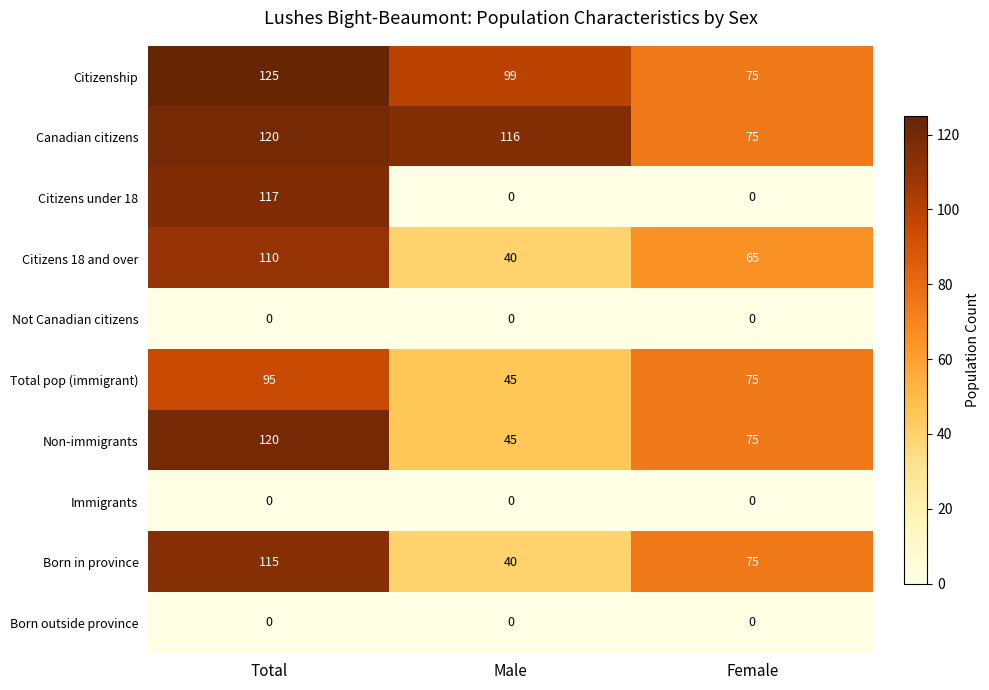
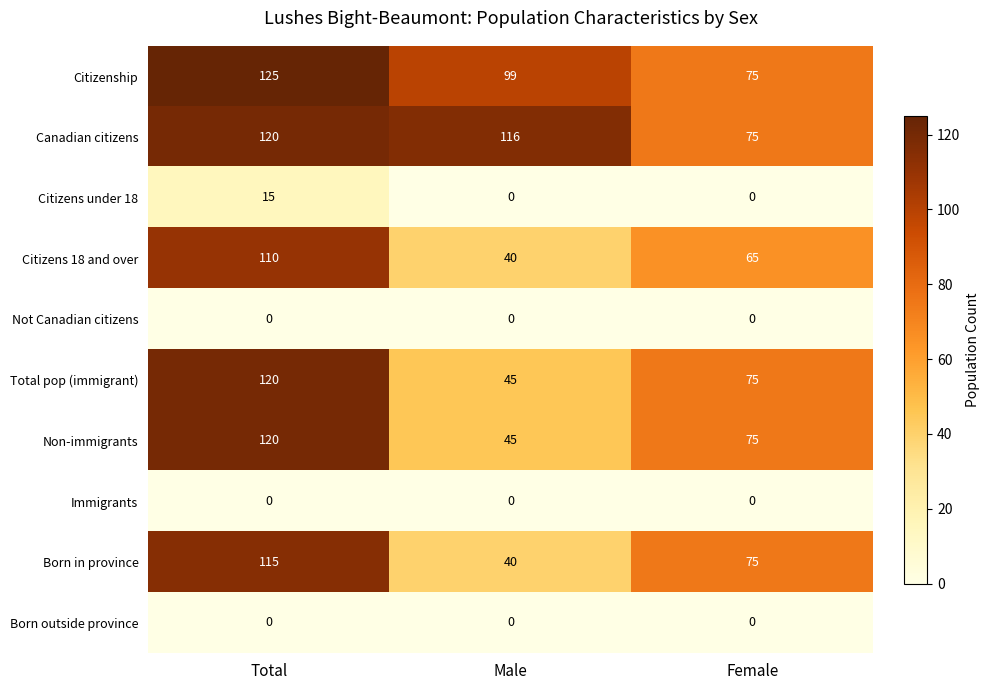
  {
    "Citizenship": {
      "Total": 125,
      "Male": 99,
      "Female": 75
    },
    "Canadian citizens": {
      "Total": 120,
      "Male": 116,
      "Female": 75
    },
    "Citizens under 18": {
-     "Total": 117,
+     "Total": 15,
      "Male": 0,
      "Female": 0
    },
    "Citizens 18 and over": {
      "Total": 110,
      "Male": 40,
      "Female": 65
    },
    "Not Canadian citizens": {
      "Total": 0,
      "Male": 0,
      "Female": 0
    },
    "Total pop (immigrant)": {
-     "Total": 95,
+     "Total": 120,
      "Male": 45,
      "Female": 75
    },
    "Non-immigrants": {
      "Total": 120,
      "Male": 45,
      "Female": 75
    },
    "Immigrants": {
      "Total": 0,
      "Male": 0,
      "Female": 0
    },
    "Born in province": {
      "Total": 115,
      "Male": 40,
      "Female": 75
    },
    "Born outside province": {
      "Total": 0,
      "Male": 0,
      "Female": 0
    }
  }
